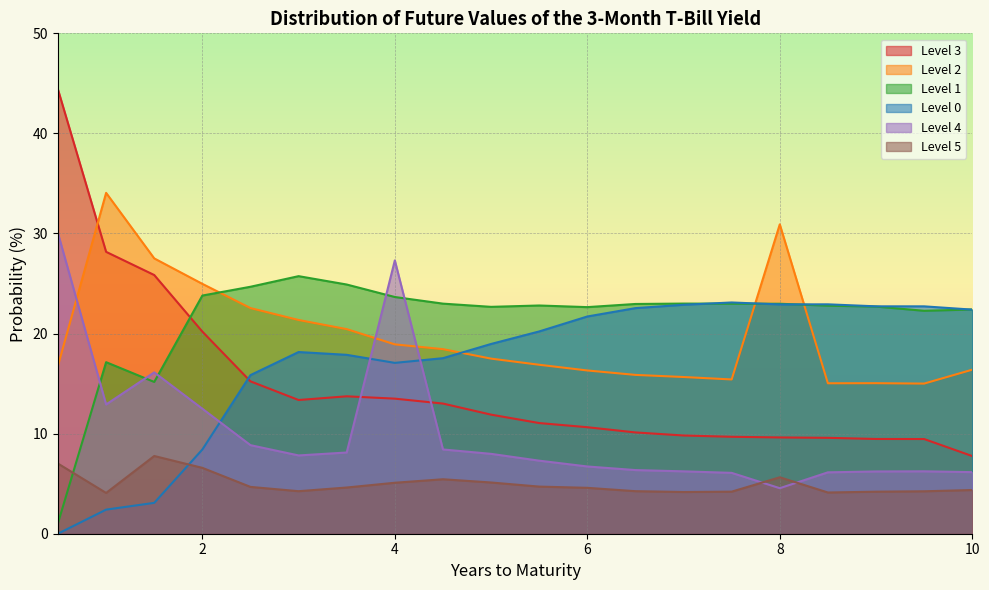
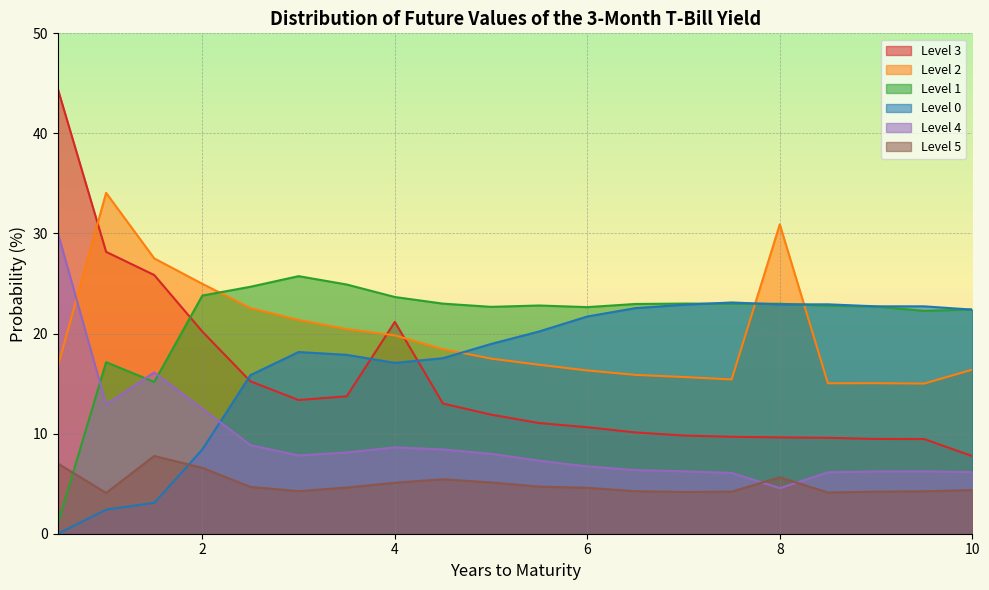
  {
    "Level 3": {
      "2": 20.2,
-     "4": 13.5,
+     "4": 21.2,
      "6": 10.6,
      "8": 9.6,
      "10": 7.8
    },
    "Level 2": {
      "2": 25.0,
-     "4": 18.9,
+     "4": 19.8,
      "6": 16.3,
      "8": 30.9,
      "10": 16.4
    },
    "Level 1": {
      "2": 23.8,
      "4": 23.7,
      "6": 22.6
    },
    "Level 0": {
      "2": 8.4,
      "4": 17.1,
      "6": 21.7
    },
    "Level 4": {
      "2": 12.5,
-     "4": 27.3,
+     "4": 8.6,
      "6": 6.7,
      "8": 4.5,
      "10": 6.2
    },
    "Level 5": {
      "2": 6.6,
      "4": 5.1,
      "6": 4.6,
      "8": 5.6,
      "10": 4.4
    }
  }
